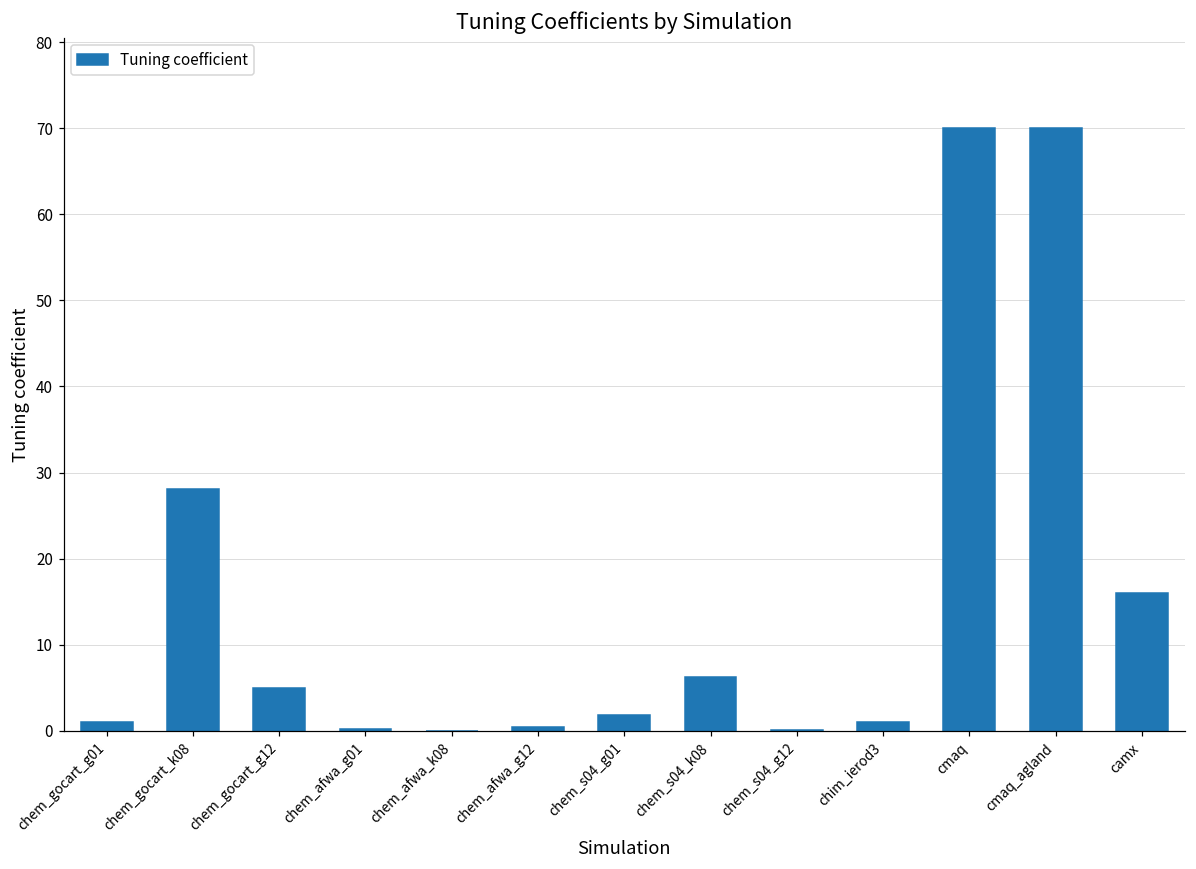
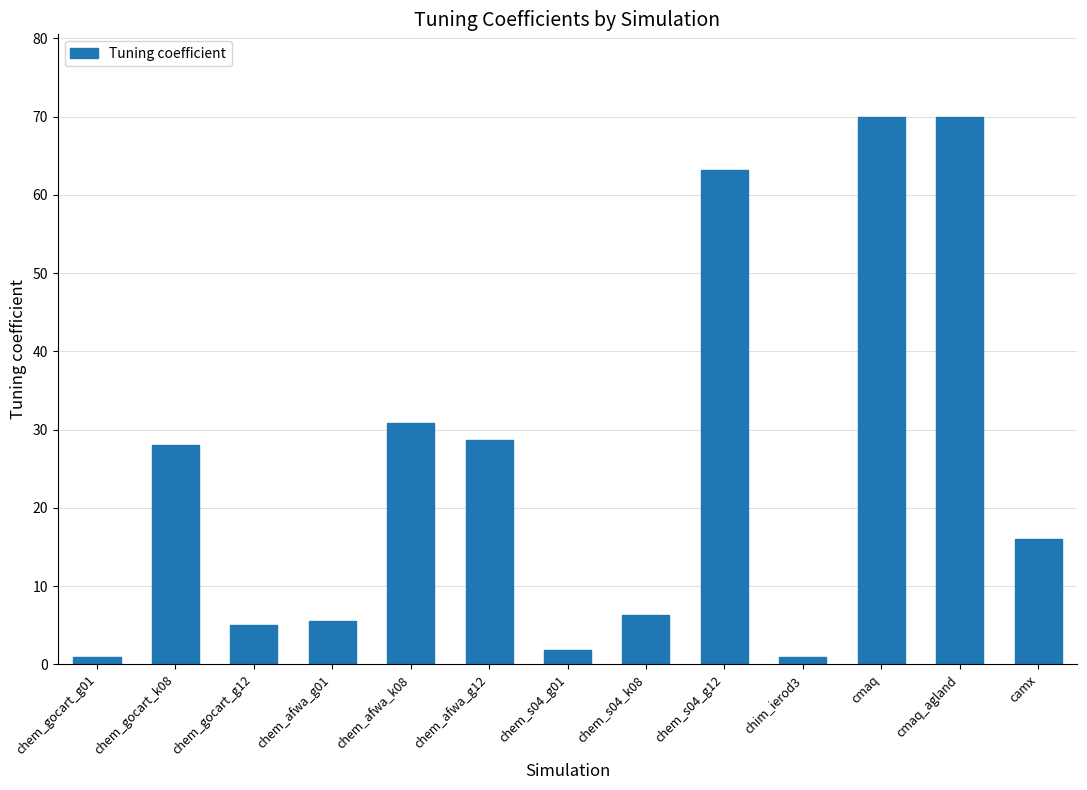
  {
    "chem_gocart_g01": 1,
    "chem_gocart_k08": 28,
    "chem_gocart_g12": 5,
-   "chem_afwa_g01": 0,
-   "chem_afwa_k08": 0,
-   "chem_afwa_g12": 1,
+   "chem_afwa_g01": 6,
+   "chem_afwa_k08": 31,
+   "chem_afwa_g12": 29,
    "chem_s04_g01": 2,
    "chem_s04_k08": 6,
-   "chem_s04_g12": 0,
+   "chem_s04_g12": 63,
    "chim_ierod3": 1,
    "cmaq": 70,
    "cmaq_agland": 70,
    "camx": 16
  }
